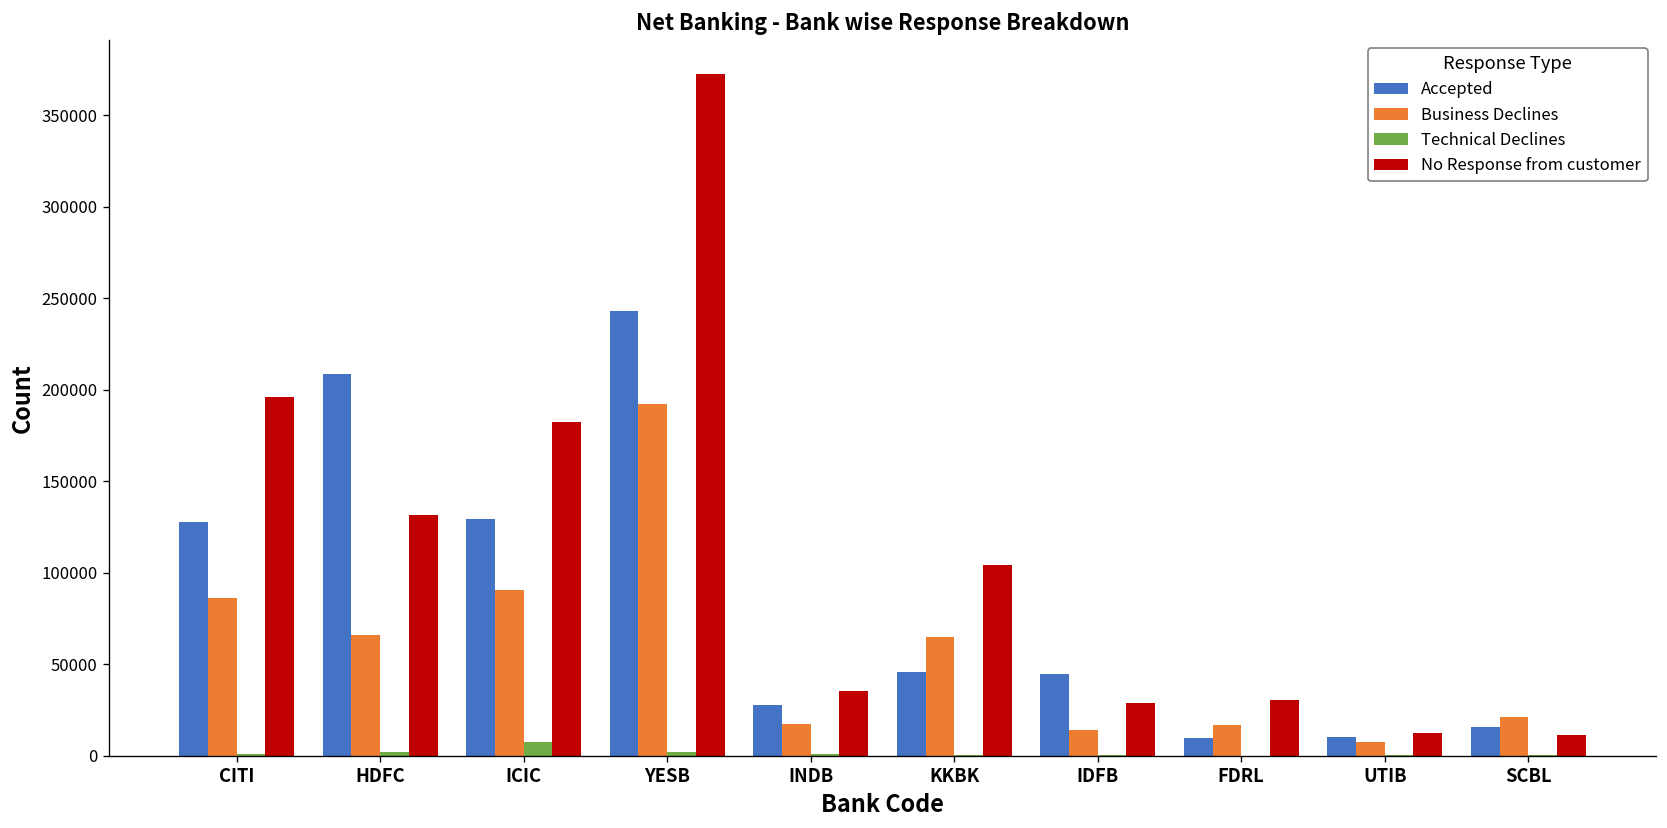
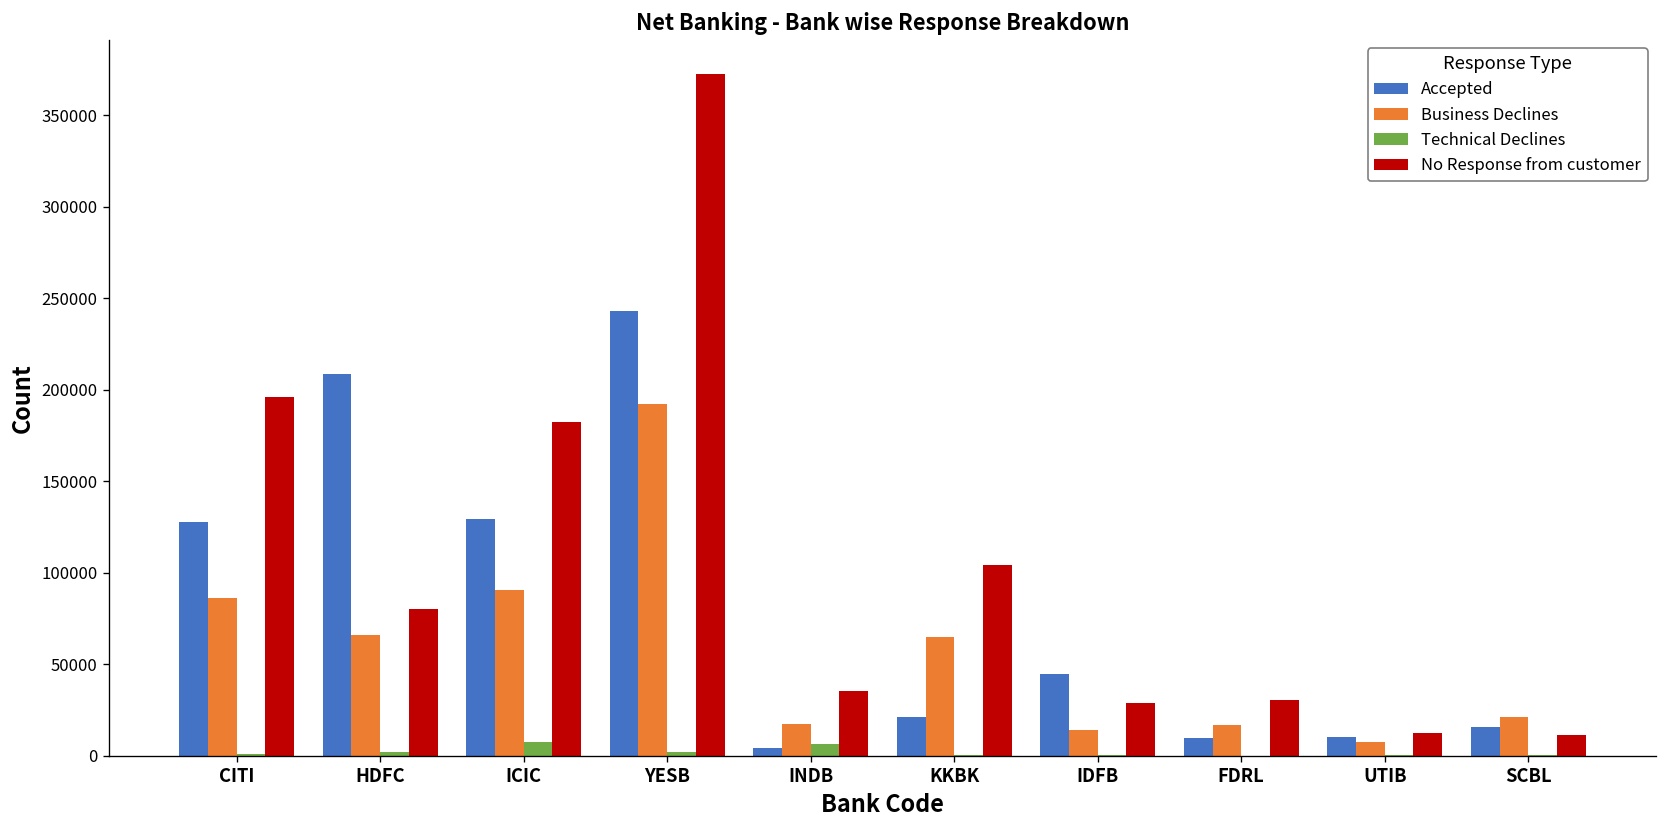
  {
    "Accepted": {
      "CITI": 128000,
      "HDFC": 209000,
      "ICIC": 129000,
      "YESB": 243000,
-     "INDB": 28000,
-     "KKBK": 46000,
+     "INDB": 4000,
+     "KKBK": 21000,
      "IDFB": 45000,
      "FDRL": 9000,
      "UTIB": 10000,
      "SCBL": 16000
    },
    "Business Declines": {
      "CITI": 86000,
      "HDFC": 66000,
      "ICIC": 90000,
      "YESB": 192000,
      "INDB": 17000,
      "KKBK": 65000,
      "IDFB": 14000,
      "FDRL": 17000,
      "UTIB": 8000,
      "SCBL": 21000
    },
    "Technical Declines": {
      "HDFC": 2000,
      "ICIC": 7000,
      "YESB": 2000,
-     "INDB": 1000
+     "INDB": 7000
    },
    "No Response from customer": {
      "CITI": 196000,
-     "HDFC": 131000,
+     "HDFC": 80000,
      "ICIC": 182000,
      "YESB": 373000,
      "INDB": 35000,
      "KKBK": 104000,
      "IDFB": 29000,
      "FDRL": 31000,
      "UTIB": 12000,
      "SCBL": 11000
    }
  }
